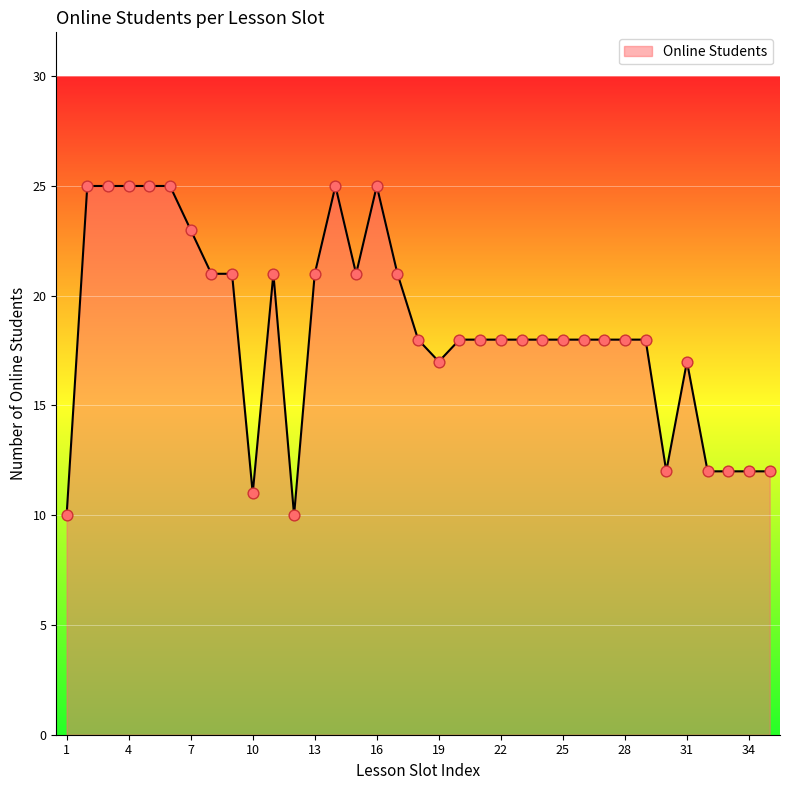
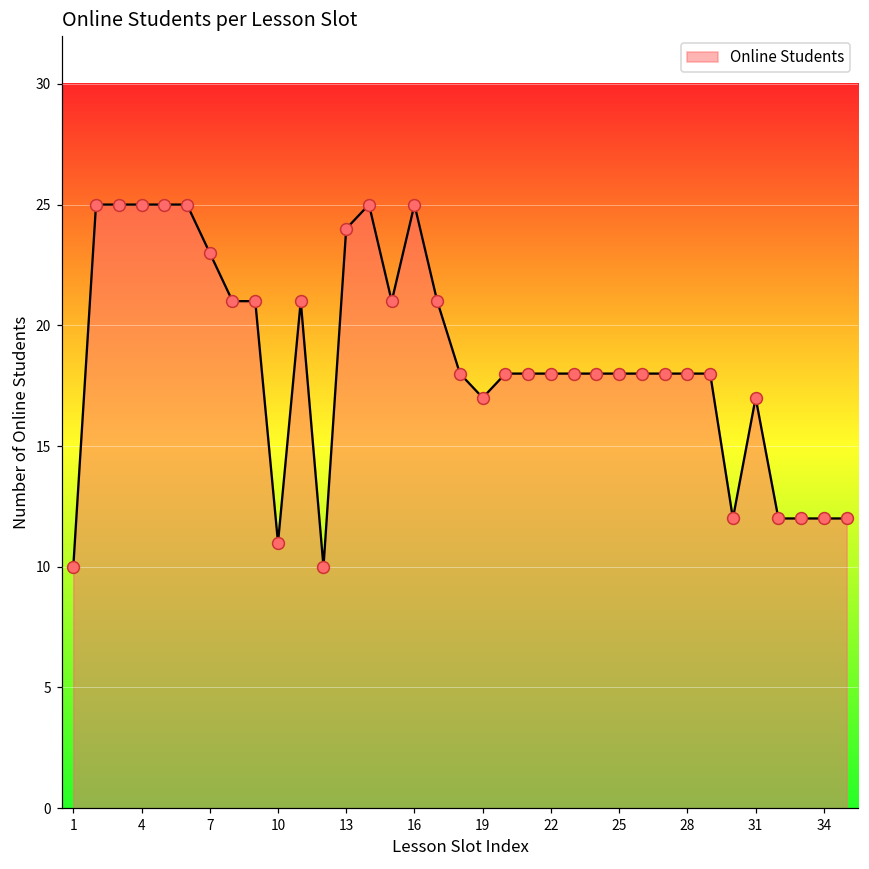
  {
    "1": 10,
    "4": 25,
    "7": 23,
    "10": 11,
-   "13": 21,
+   "13": 24,
    "16": 25,
    "19": 17,
    "22": 18,
    "25": 18,
    "28": 18,
    "31": 17,
    "34": 12
  }
